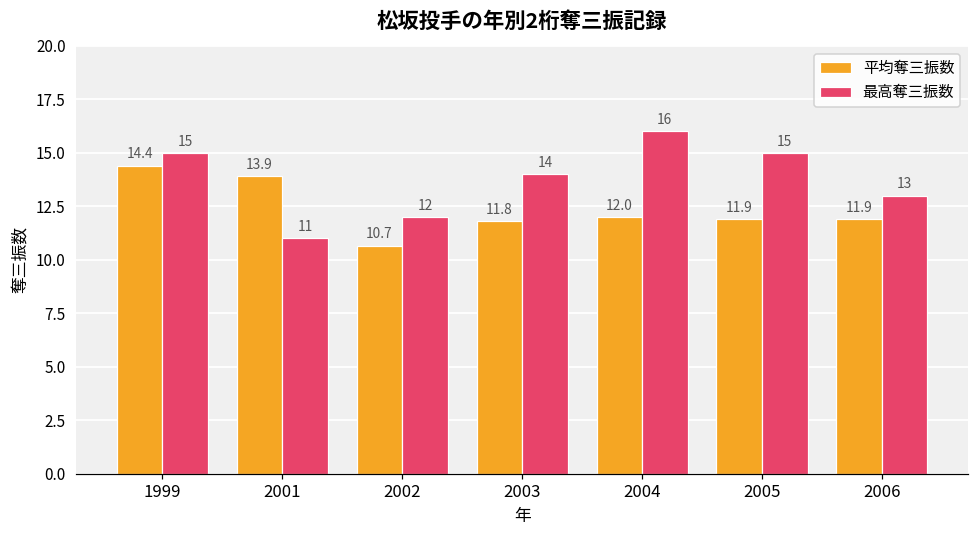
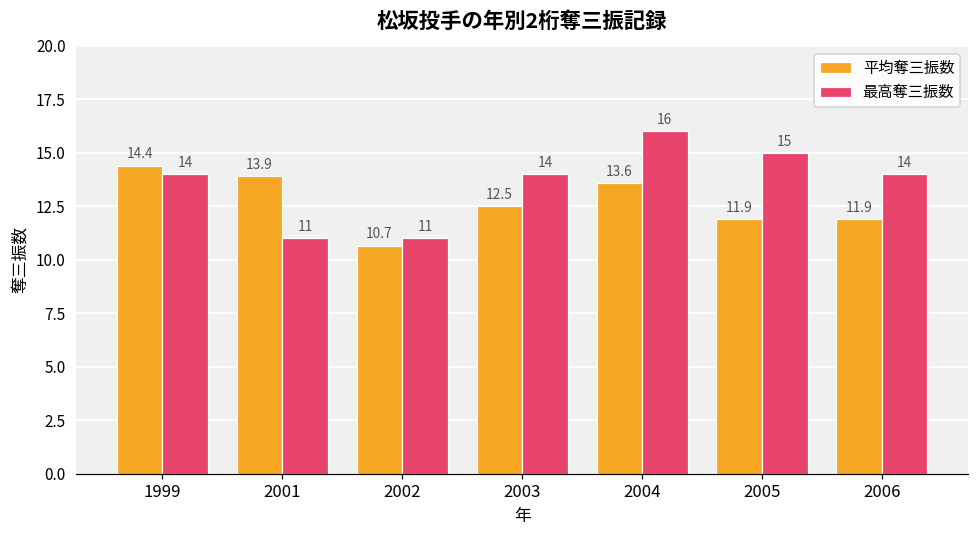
  {
    "平均奪三振数": {
      "1999": 14.4,
      "2001": 13.9,
      "2002": 10.7,
-     "2003": 11.8,
-     "2004": 12.0,
+     "2003": 12.5,
+     "2004": 13.6,
      "2005": 11.9,
      "2006": 11.9
    },
    "最高奪三振数": {
-     "1999": 15,
+     "1999": 14,
      "2001": 11,
-     "2002": 12,
+     "2002": 11,
      "2003": 14,
      "2004": 16,
      "2005": 15,
-     "2006": 13
+     "2006": 14
    }
  }
